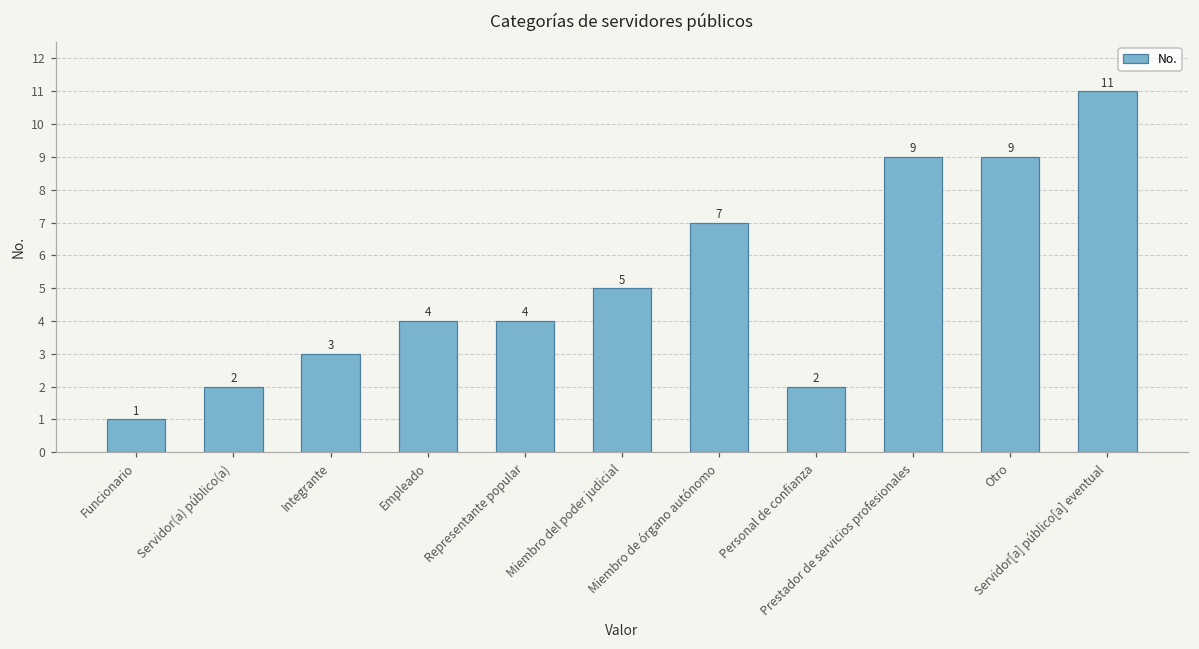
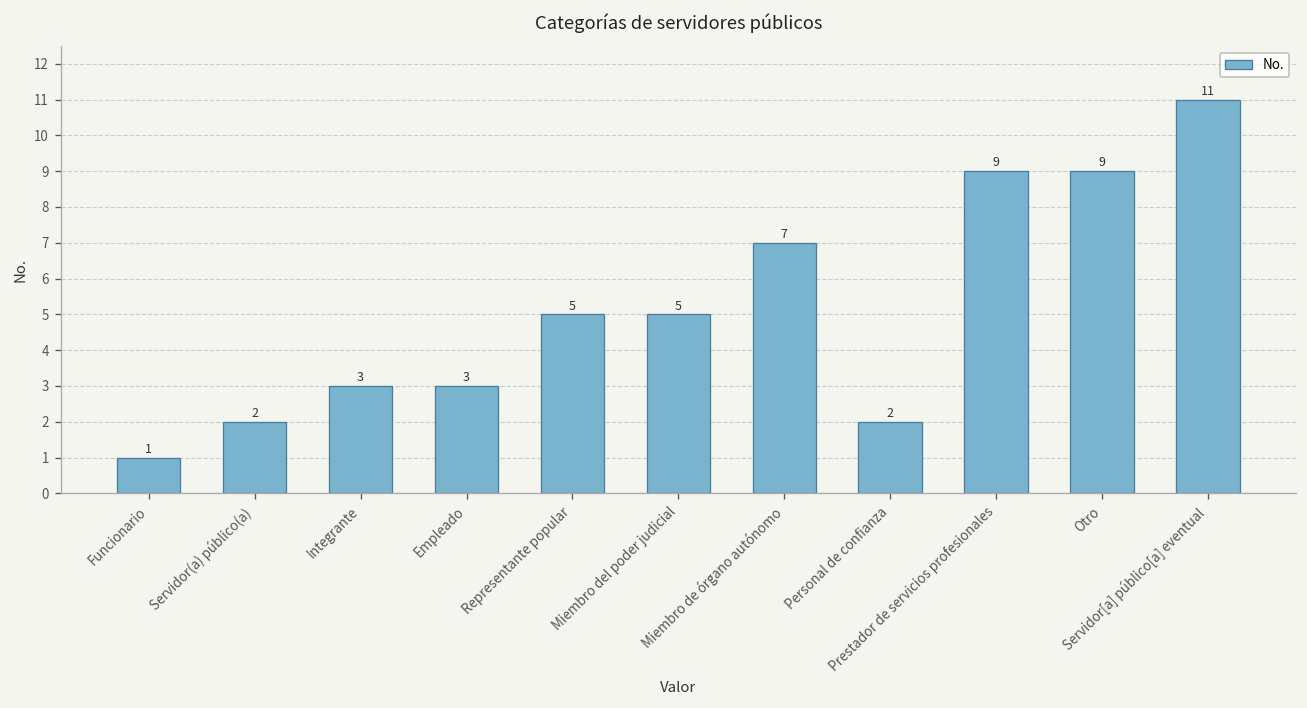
  {
    "Funcionario": 1,
    "Servidor(a) público(a)": 2,
    "Integrante": 3,
-   "Empleado": 4,
-   "Representante popular": 4,
+   "Empleado": 3,
+   "Representante popular": 5,
    "Miembro del poder judicial": 5,
    "Miembro de órgano autónomo": 7,
    "Personal de confianza": 2,
    "Prestador de servicios profesionales": 9,
    "Otro": 9,
    "Servidor[a] público[a] eventual": 11
  }
